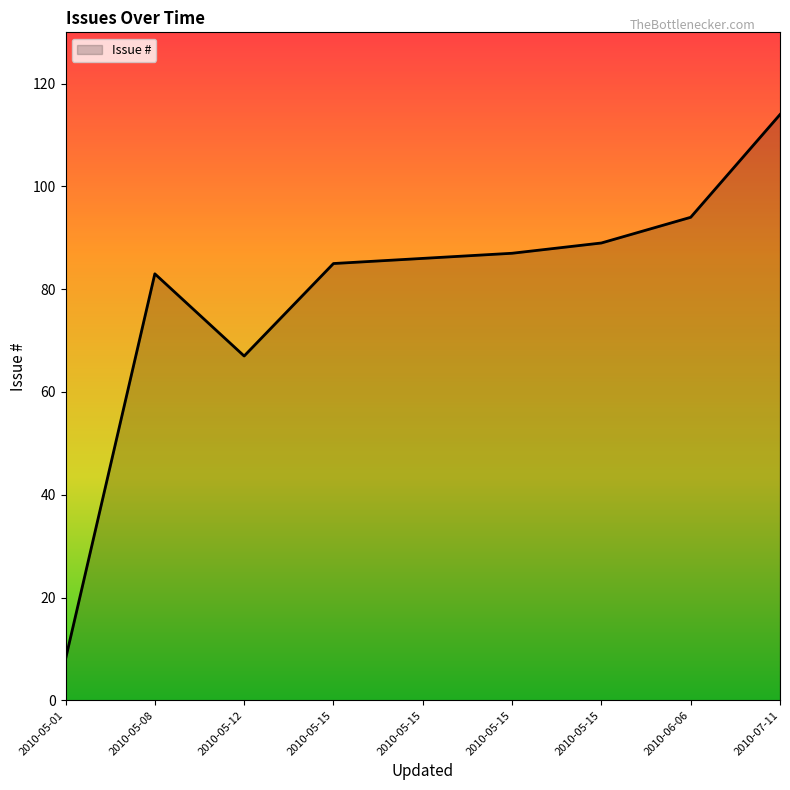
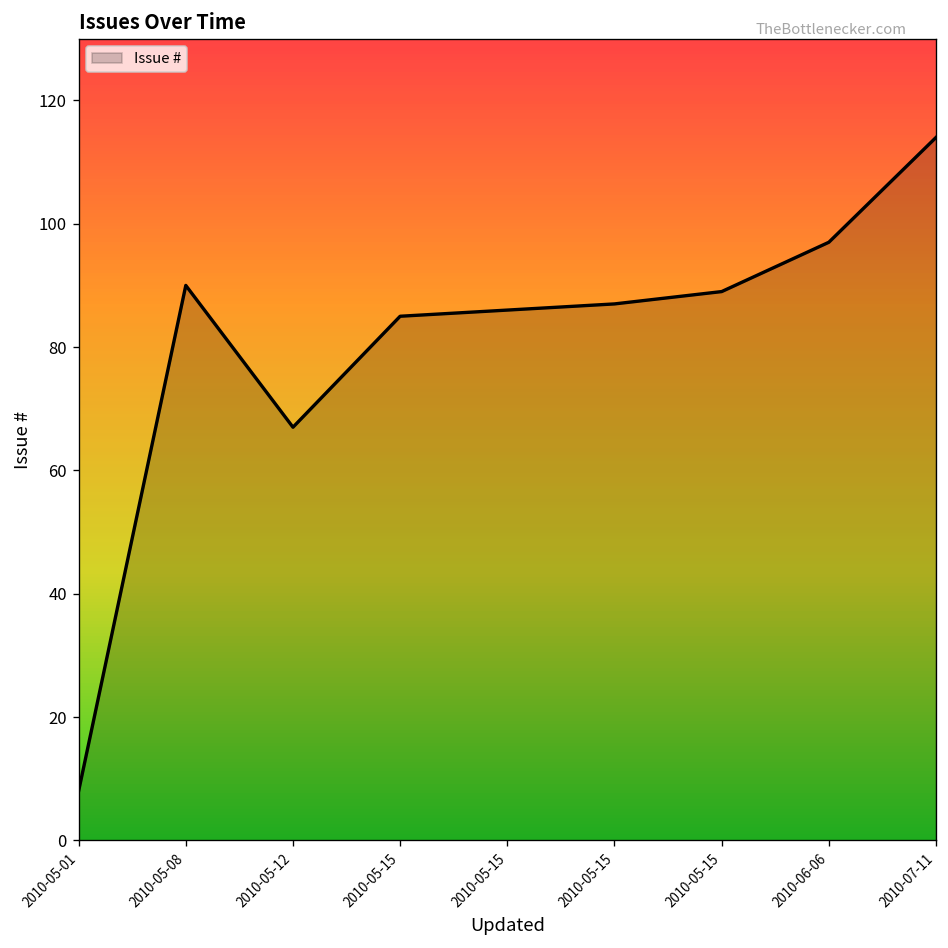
  {
    "2010-05-01": 8,
-   "2010-05-08": 83,
+   "2010-05-08": 90,
    "2010-05-12": 67,
-   "2010-06-06": 94,
+   "2010-06-06": 97,
    "2010-07-11": 114
  }
